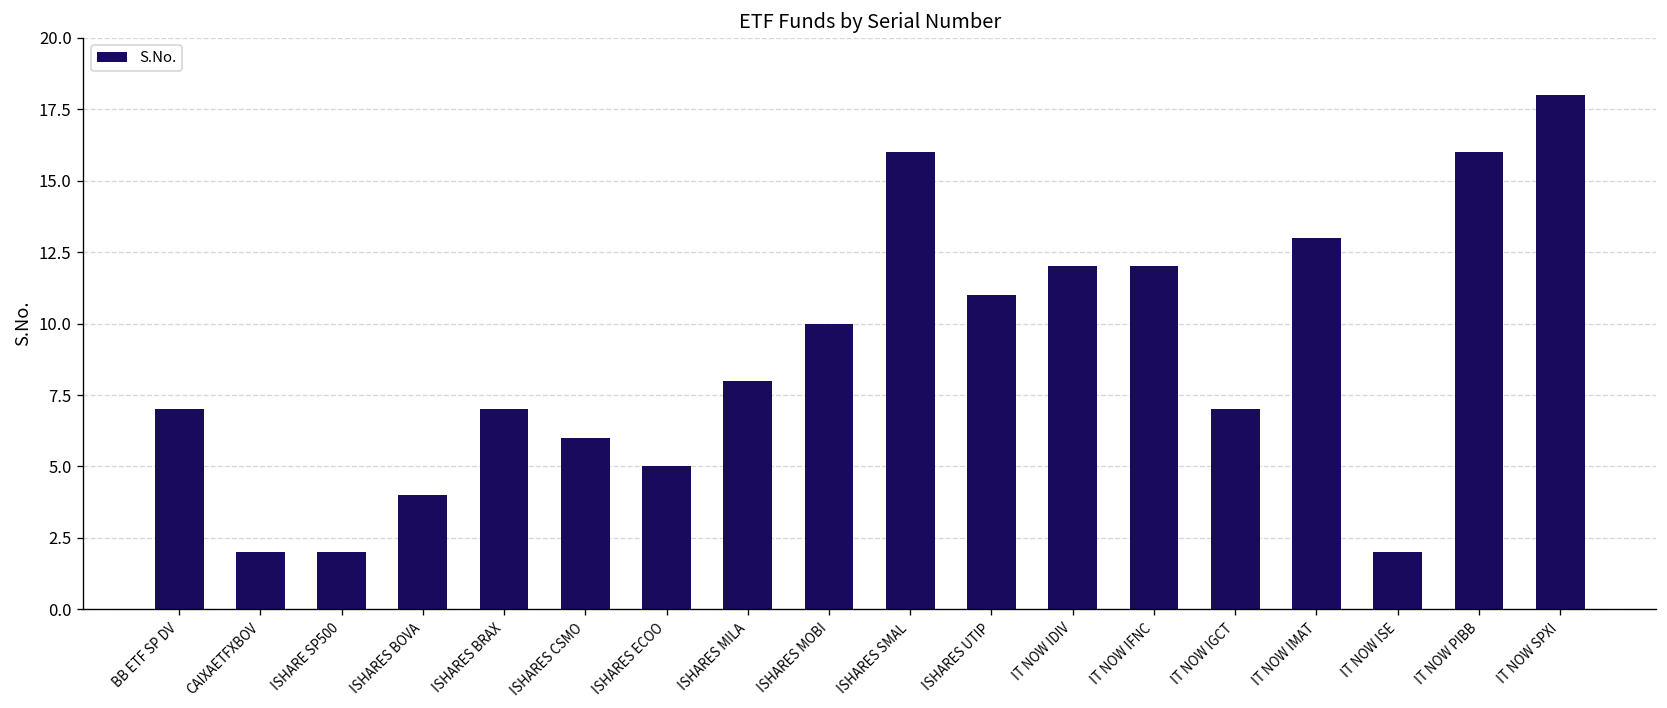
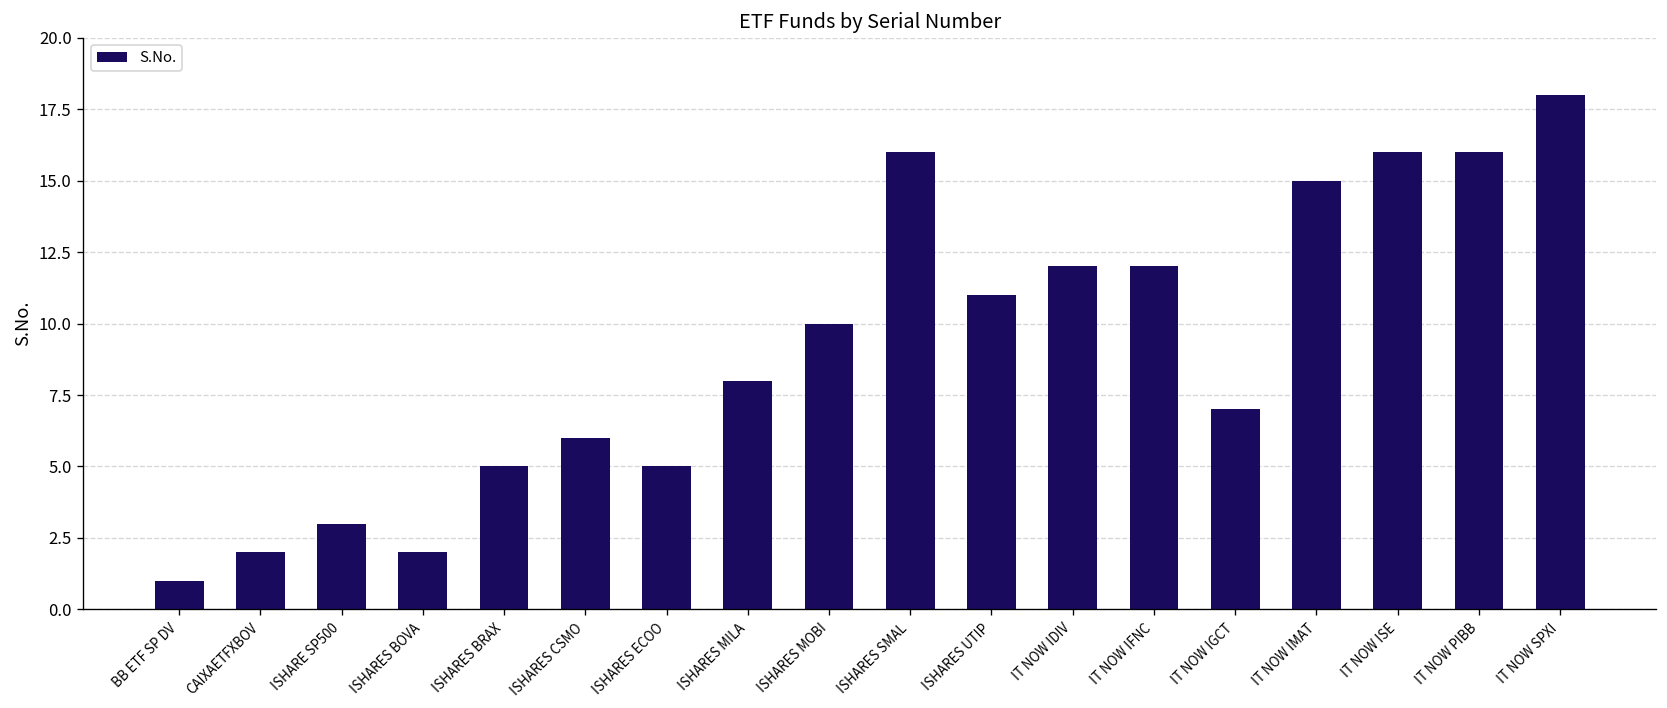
  {
-   "BB ETF SP DV": 7,
+   "BB ETF SP DV": 1,
    "CAIXAETFXBOV": 2,
-   "ISHARE SP500": 2,
-   "ISHARES BOVA": 4,
-   "ISHARES BRAX": 7,
+   "ISHARE SP500": 3,
+   "ISHARES BOVA": 2,
+   "ISHARES BRAX": 5,
    "ISHARES CSMO": 6,
    "ISHARES ECOO": 5,
    "ISHARES MILA": 8,
    "ISHARES MOBI": 10,
    "ISHARES SMAL": 16,
    "ISHARES UTIP": 11,
    "IT NOW IDIV": 12,
    "IT NOW IFNC": 12,
    "IT NOW IGCT": 7,
-   "IT NOW IMAT": 13,
-   "IT NOW ISE": 2,
+   "IT NOW IMAT": 15,
+   "IT NOW ISE": 16,
    "IT NOW PIBB": 16,
    "IT NOW SPXI": 18
  }
